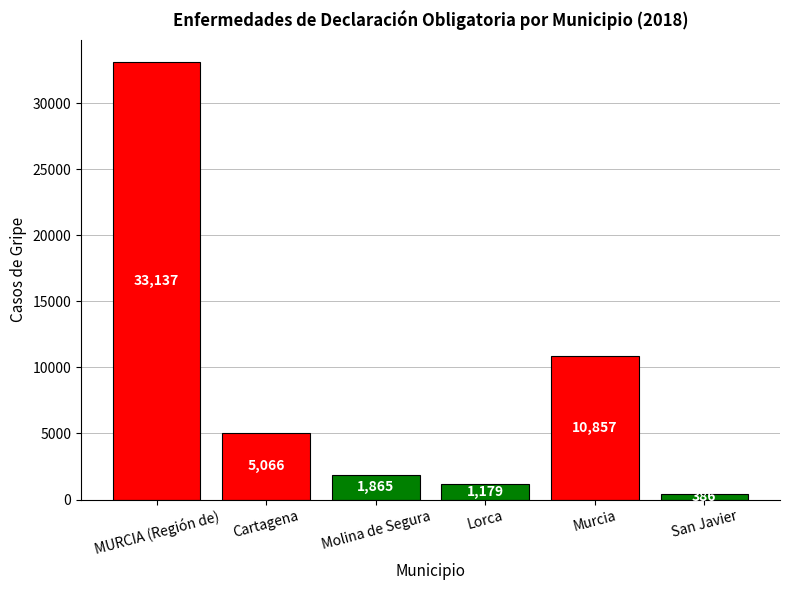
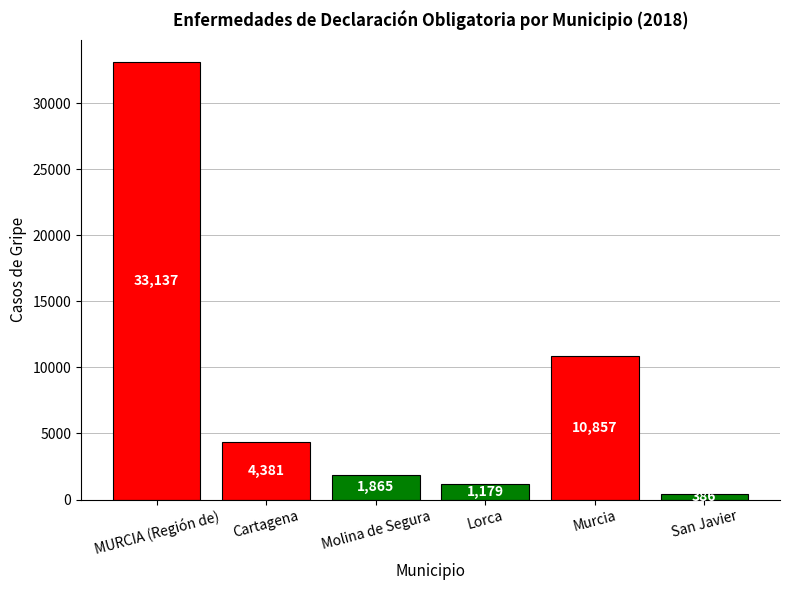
  {
    "MURCIA (Región de)": "33,137",
-   "Cartagena": "5,066",
+   "Cartagena": "4,381",
    "Molina de Segura": "1,865",
    "Lorca": "1,179",
    "Murcia": "10,857"
  }
